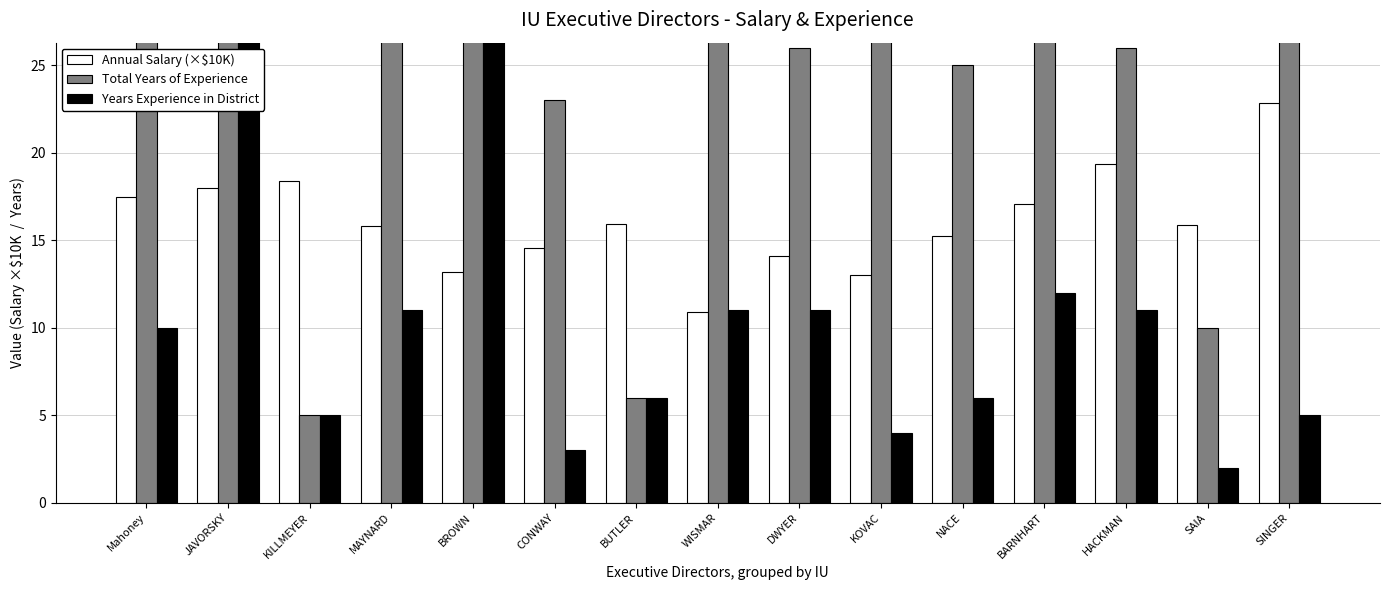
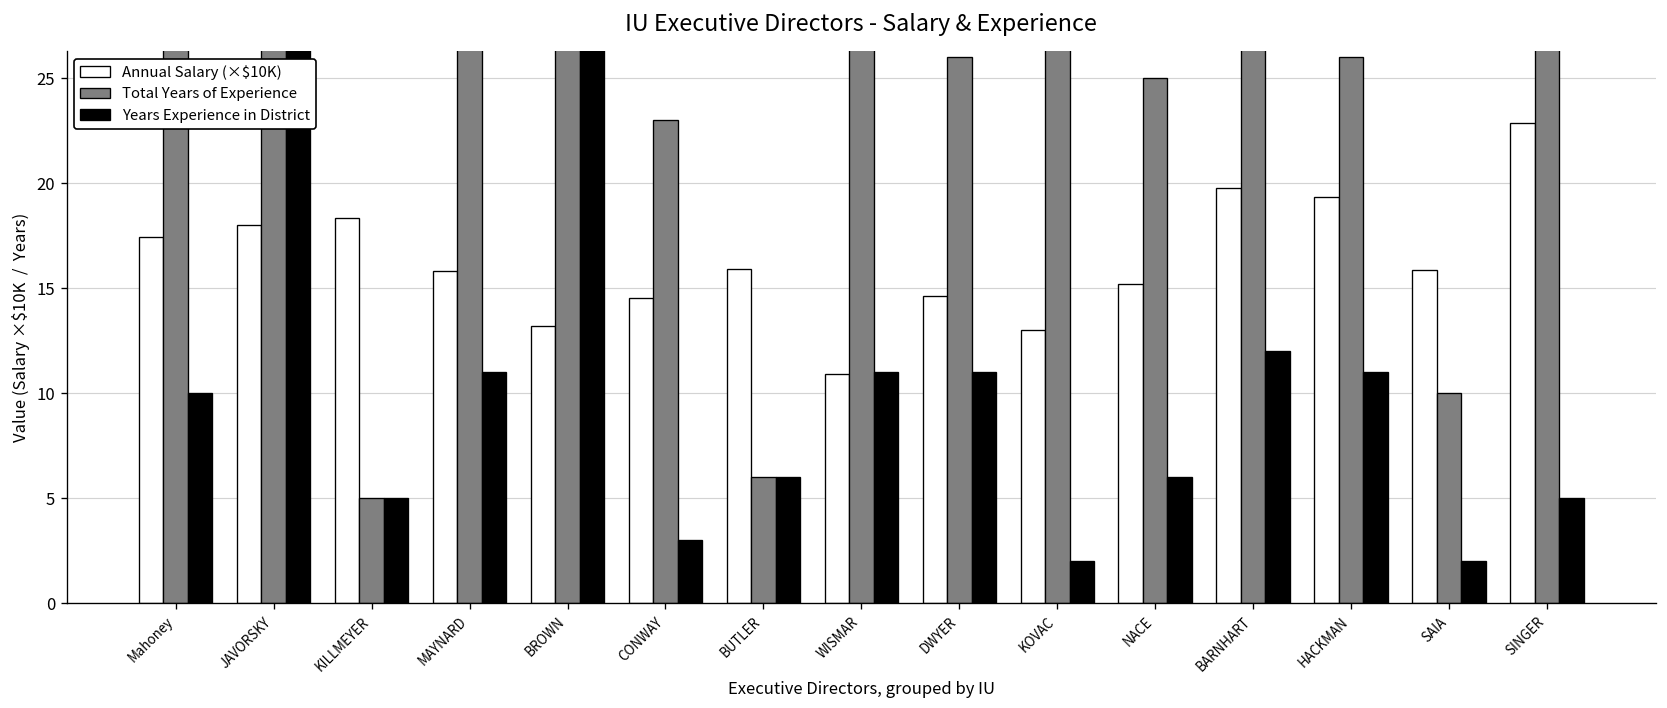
  {
    "Annual Salary (×$10K)": {
      "Mahoney": 17.4,
      "JAVORSKY": 18.0,
      "KILLMEYER": 18.4,
      "MAYNARD": 15.8,
      "BROWN": 13.2,
      "CONWAY": 14.5,
      "BUTLER": 15.9,
      "WISMAR": 10.9,
-     "DWYER": 14.1,
+     "DWYER": 14.6,
      "KOVAC": 13.0,
      "NACE": 15.2,
-     "BARNHART": 17.0,
+     "BARNHART": 19.8,
      "HACKMAN": 19.3,
      "SAIA": 15.9,
      "SINGER": 22.8
    },
    "Total Years of Experience": {
      "KILLMEYER": 5.0,
      "CONWAY": 23.0,
      "BUTLER": 6.0,
      "DWYER": 26.0,
      "NACE": 25.0,
      "HACKMAN": 26.0,
      "SAIA": 10.0
    },
    "Years Experience in District": {
      "Mahoney": 10,
      "KILLMEYER": 5,
      "MAYNARD": 11,
      "CONWAY": 3,
      "BUTLER": 6,
      "WISMAR": 11,
      "DWYER": 11,
-     "KOVAC": 4,
+     "KOVAC": 2,
      "NACE": 6,
      "BARNHART": 12,
      "HACKMAN": 11,
      "SAIA": 2,
      "SINGER": 5
    }
  }
